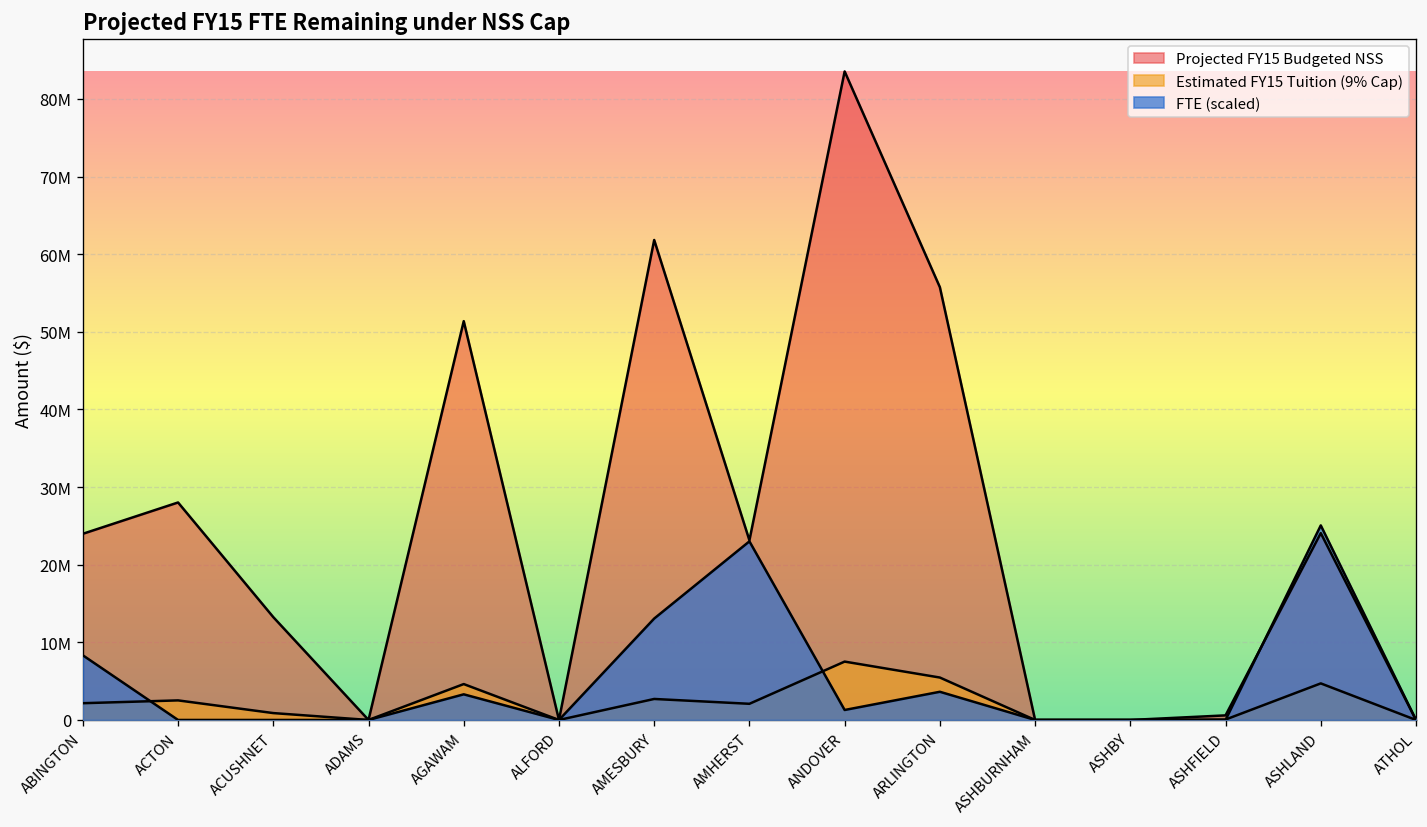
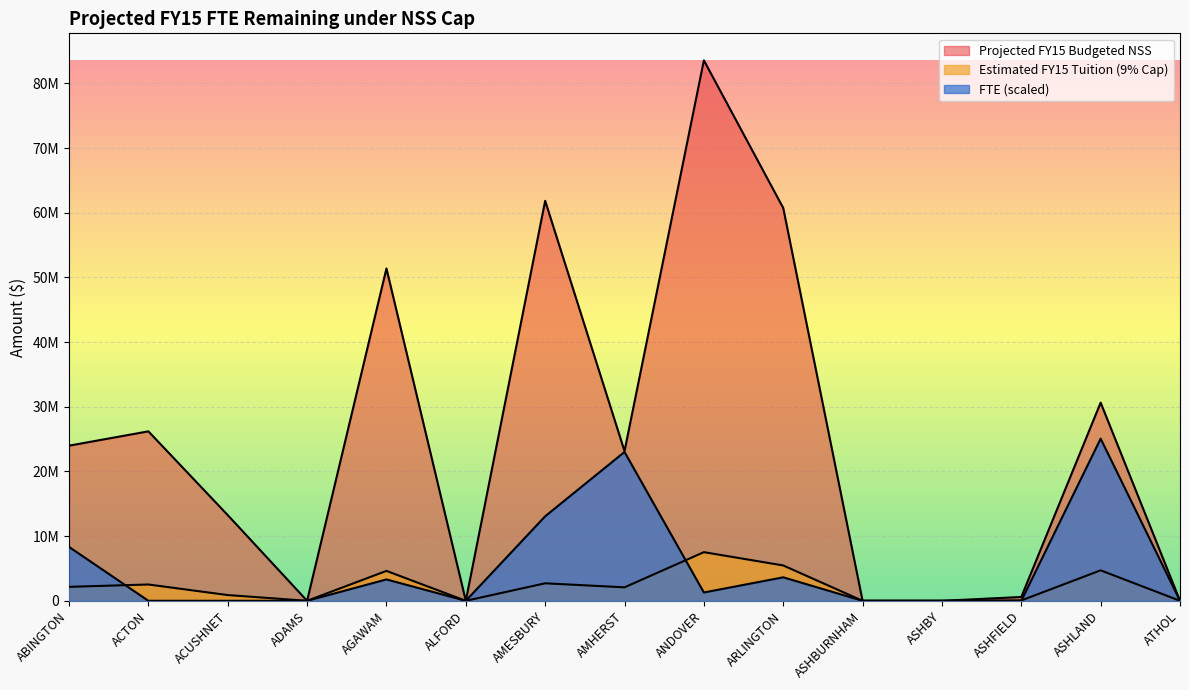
  {
    "Projected FY15 Budgeted NSS": {
      "ABINGTON": 24000000,
-     "ACTON": 28000000,
+     "ACTON": 26000000,
      "ACUSHNET": 13000000,
      "AGAWAM": 51000000,
      "AMESBURY": 62000000,
      "ANDOVER": 84000000,
-     "ARLINGTON": 56000000,
+     "ARLINGTON": 61000000,
      "ASHFIELD": 1000000,
-     "ASHLAND": 24000000
+     "ASHLAND": 31000000
    },
    "Estimated FY15 Tuition (9% Cap)": {
      "ABINGTON": 2000000,
      "ACTON": 3000000,
      "ACUSHNET": 1000000,
      "AGAWAM": 5000000,
      "AMESBURY": 3000000,
      "AMHERST": 2000000,
      "ANDOVER": 8000000,
      "ARLINGTON": 5000000,
      "ASHLAND": 5000000
    },
    "FTE (scaled)": {
      "ABINGTON": 8000000,
      "ACTON": 0,
      "ACUSHNET": 0,
      "AGAWAM": 3000000,
      "AMESBURY": 13000000,
      "ANDOVER": 1000000,
      "ARLINGTON": 4000000,
      "ASHLAND": 25000000
    }
  }
